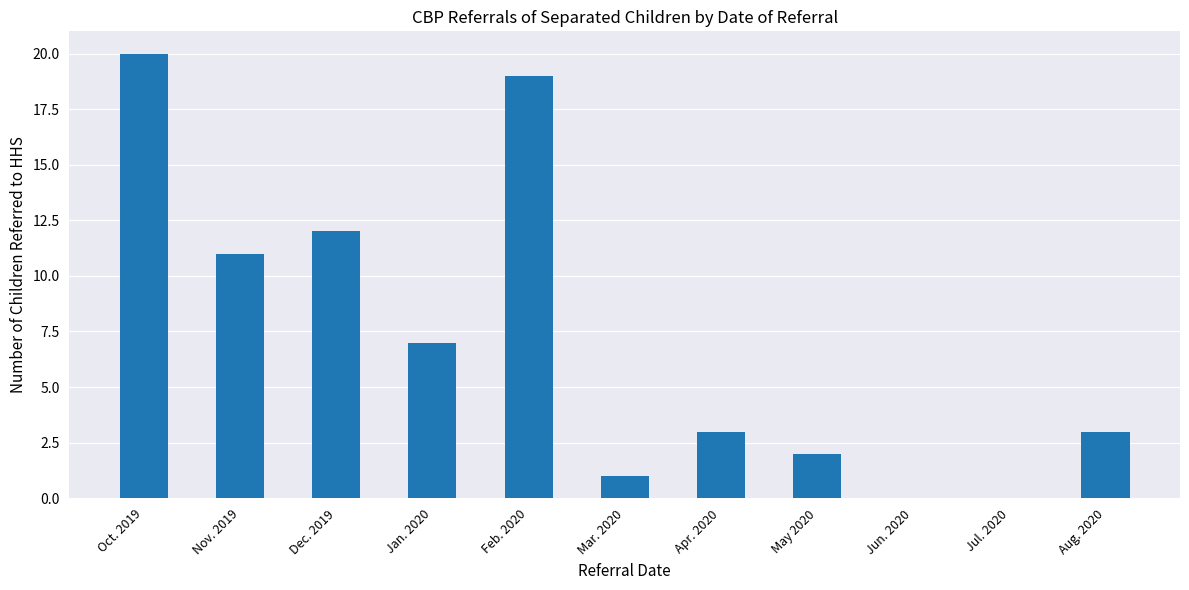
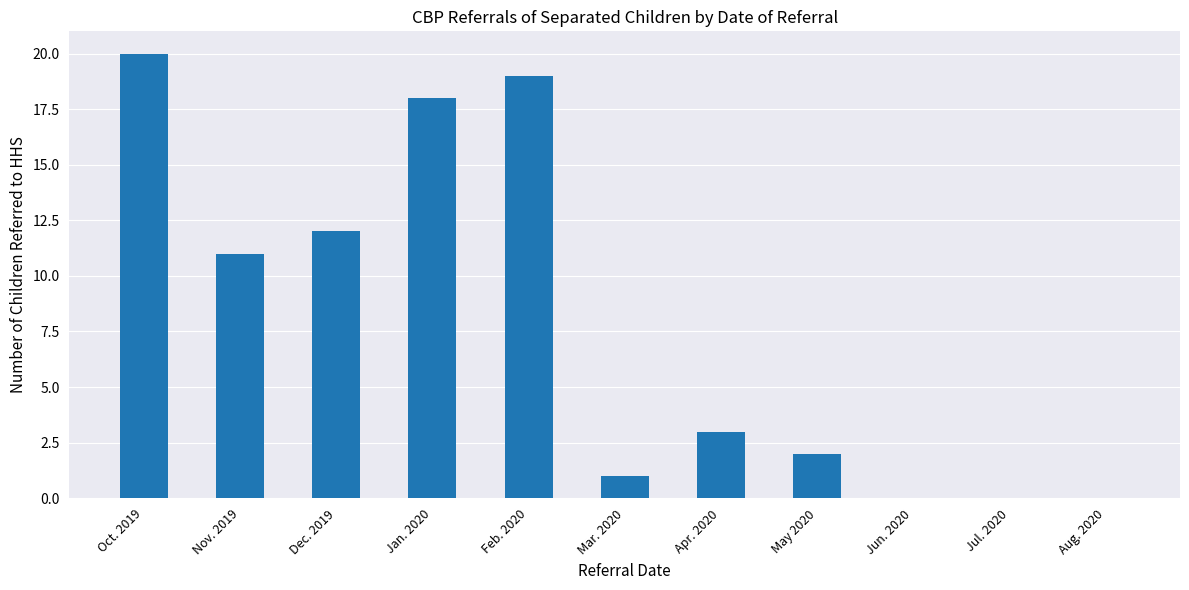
  {
    "Oct. 2019": 20,
    "Nov. 2019": 11,
    "Dec. 2019": 12,
-   "Jan. 2020": 7,
+   "Jan. 2020": 18,
    "Feb. 2020": 19,
    "Mar. 2020": 1,
    "Apr. 2020": 3,
    "May 2020": 2,
    "Jun. 2020": 0,
    "Jul. 2020": 0,
-   "Aug. 2020": 3
+   "Aug. 2020": 0
  }
